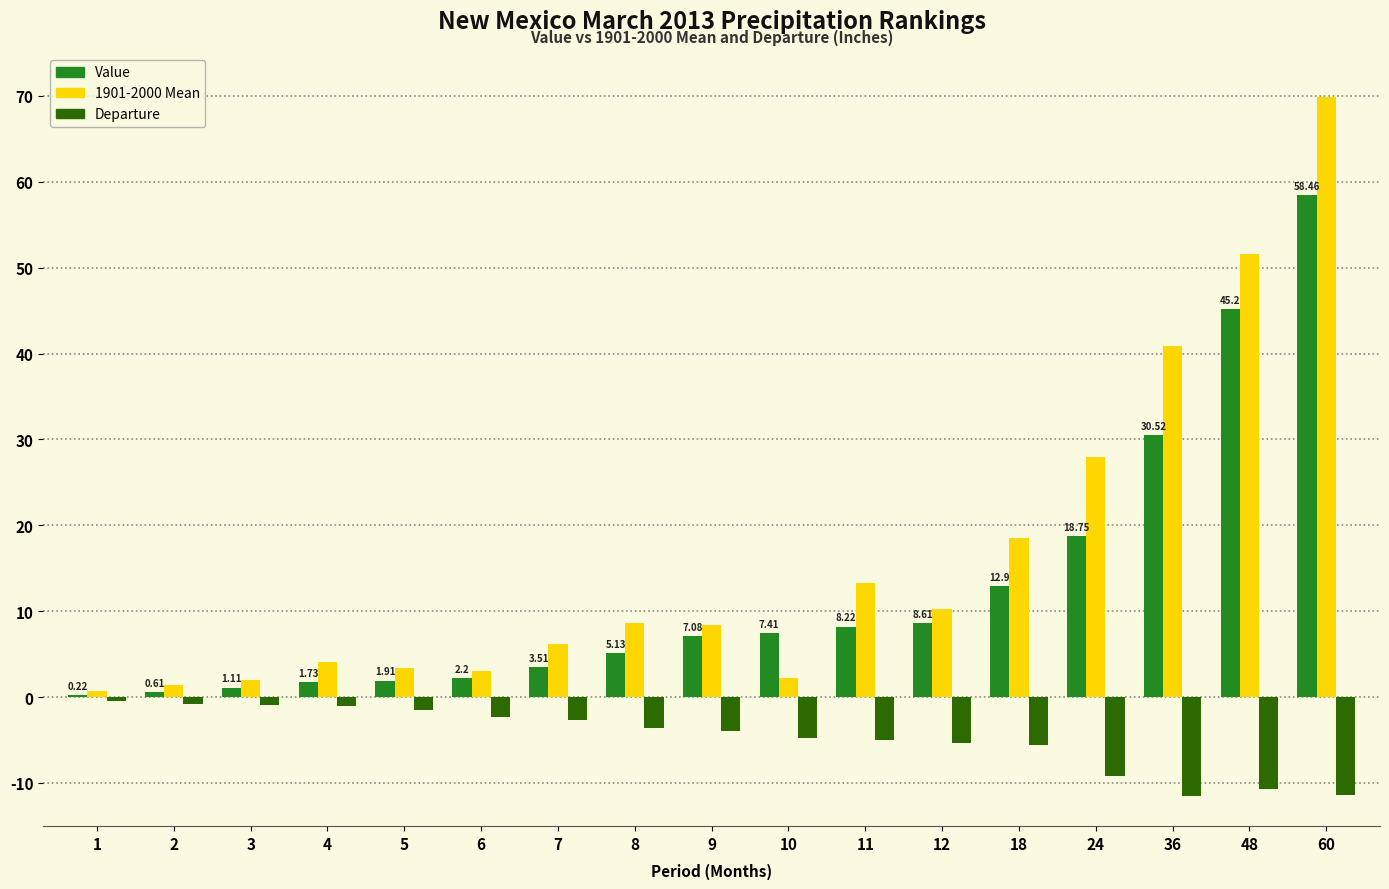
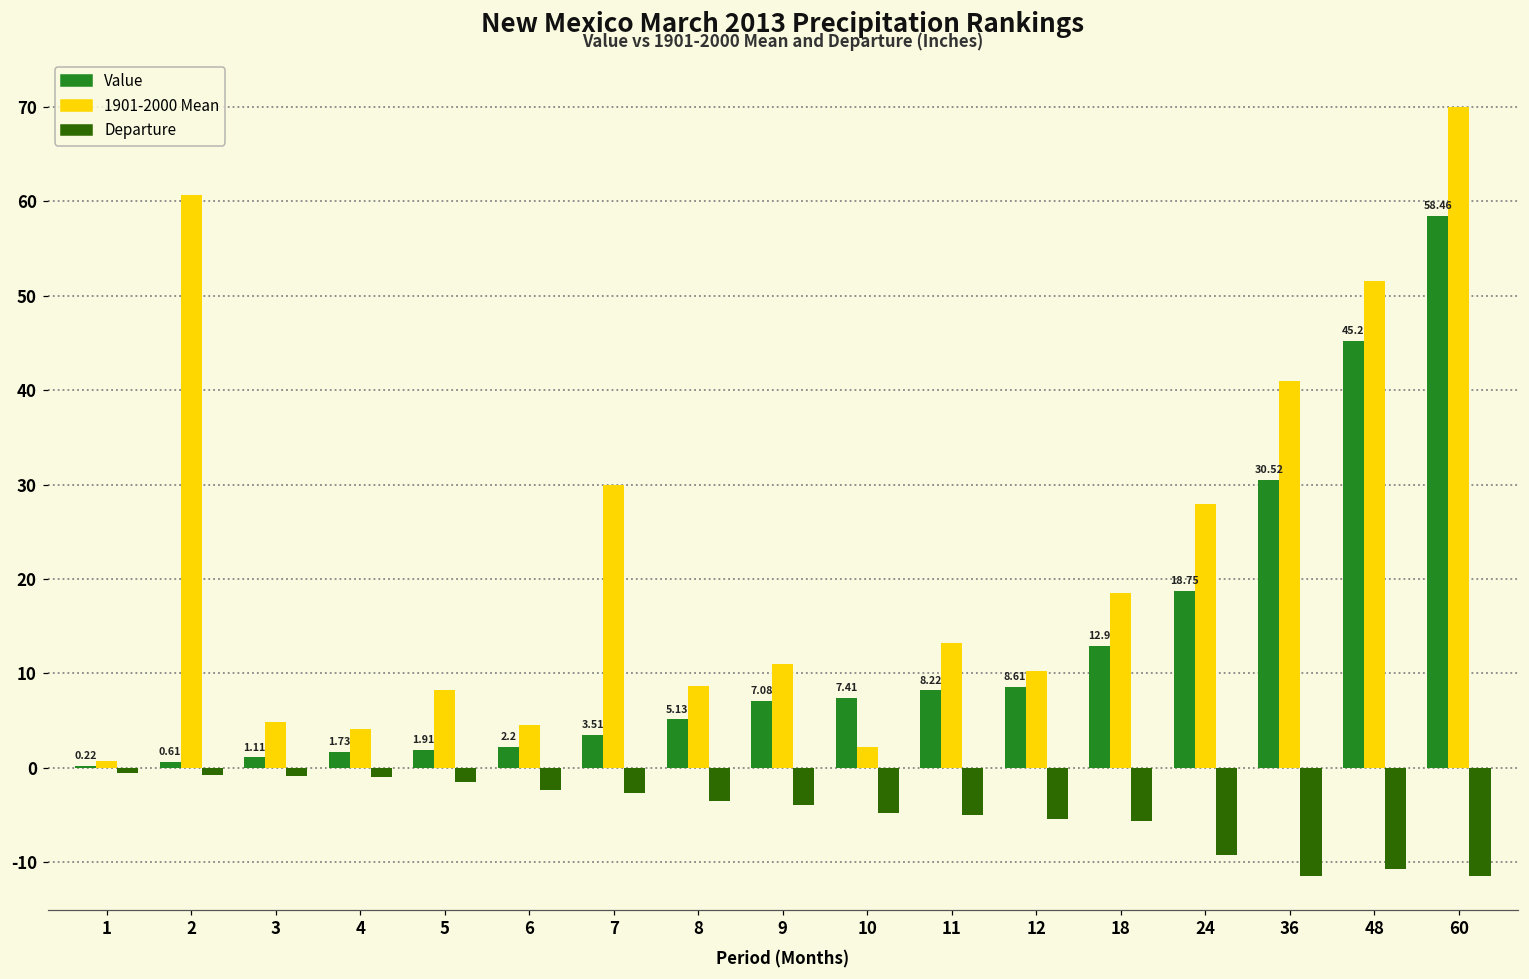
  {
    "1901-2000 Mean": {
      "1": 1,
-     "2": 1,
-     "3": 2,
+     "2": 61,
+     "3": 5,
      "4": 4,
-     "5": 3,
-     "6": 3,
-     "7": 6,
+     "5": 8,
+     "6": 5,
+     "7": 30,
      "8": 9,
-     "9": 8,
+     "9": 11,
      "10": 2,
      "11": 13,
      "12": 10,
      "18": 19,
      "24": 28,
      "36": 41,
      "48": 52,
      "60": 70
    }
  }
